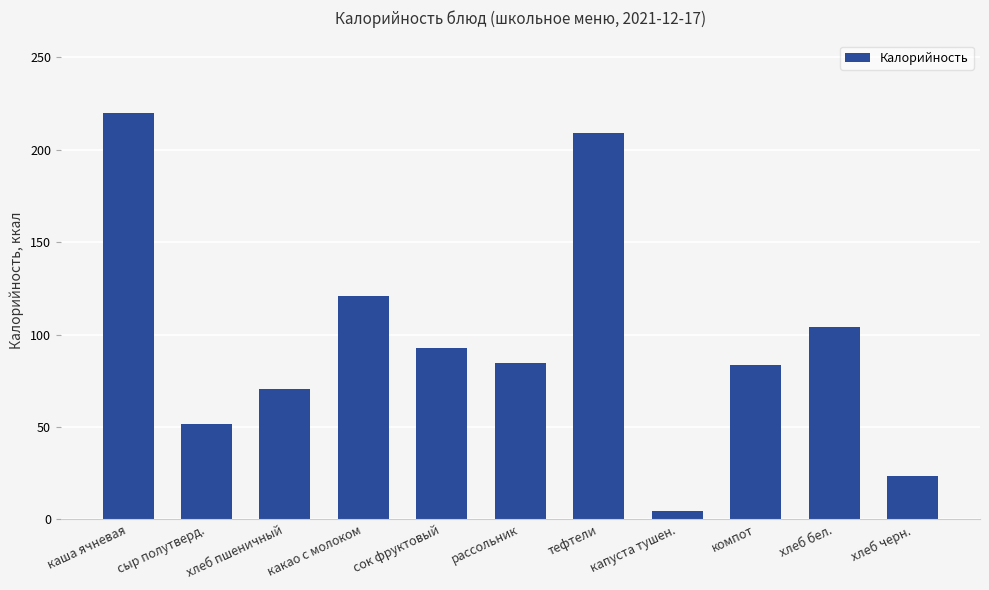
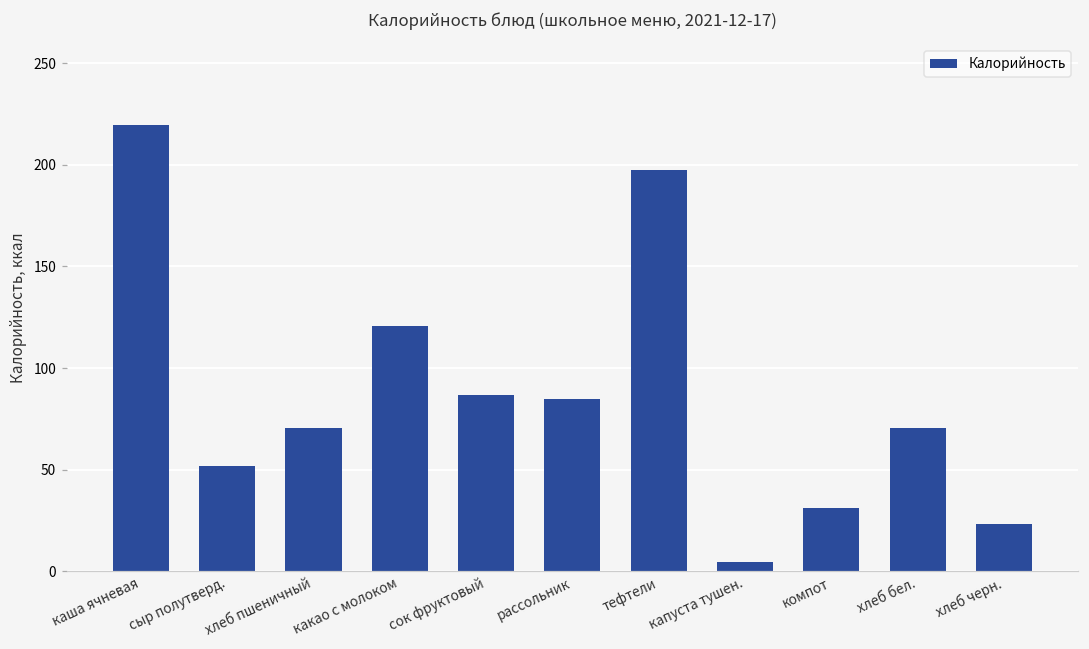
  {
    "каша ячневая": 220,
    "сыр полутверд.": 52,
    "хлеб пшеничный": 70,
    "какао с молоком": 121,
-   "сок фруктовый": 93,
+   "сок фруктовый": 87,
    "рассольник": 85,
-   "тефтели": 209,
+   "тефтели": 198,
    "капуста тушен.": 5,
-   "компот": 84,
-   "хлеб бел.": 104,
+   "компот": 31,
+   "хлеб бел.": 70,
    "хлеб черн.": 23
  }
